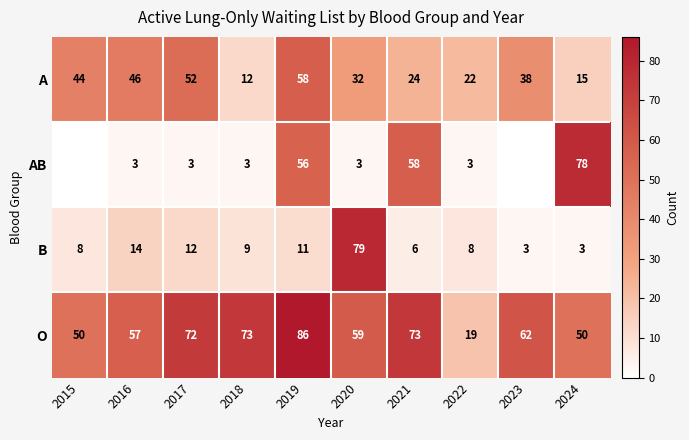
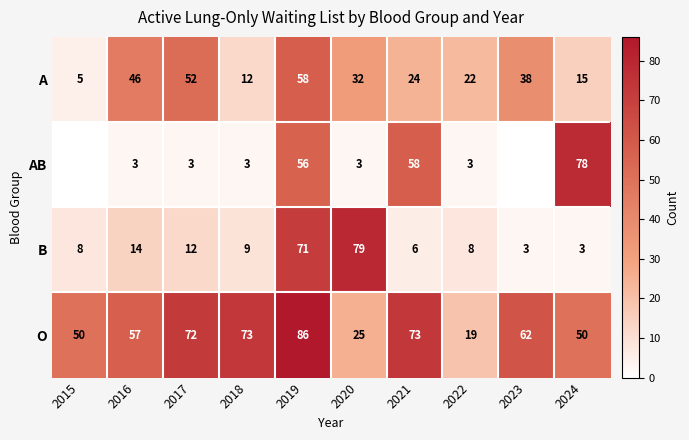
  {
    "A": {
-     "2015": 44,
+     "2015": 5,
      "2016": 46,
      "2017": 52,
      "2018": 12,
      "2019": 58,
      "2020": 32,
      "2021": 24,
      "2022": 22,
      "2023": 38,
      "2024": 15
    },
    "AB": {
      "2016": 3,
      "2017": 3,
      "2018": 3,
      "2019": 56,
      "2020": 3,
      "2021": 58,
      "2022": 3,
      "2024": 78
    },
    "B": {
      "2015": 8,
      "2016": 14,
      "2017": 12,
      "2018": 9,
-     "2019": 11,
+     "2019": 71,
      "2020": 79,
      "2021": 6,
      "2022": 8,
      "2023": 3,
      "2024": 3
    },
    "O": {
      "2015": 50,
      "2016": 57,
      "2017": 72,
      "2018": 73,
      "2019": 86,
-     "2020": 59,
+     "2020": 25,
      "2021": 73,
      "2022": 19,
      "2023": 62,
      "2024": 50
    }
  }
